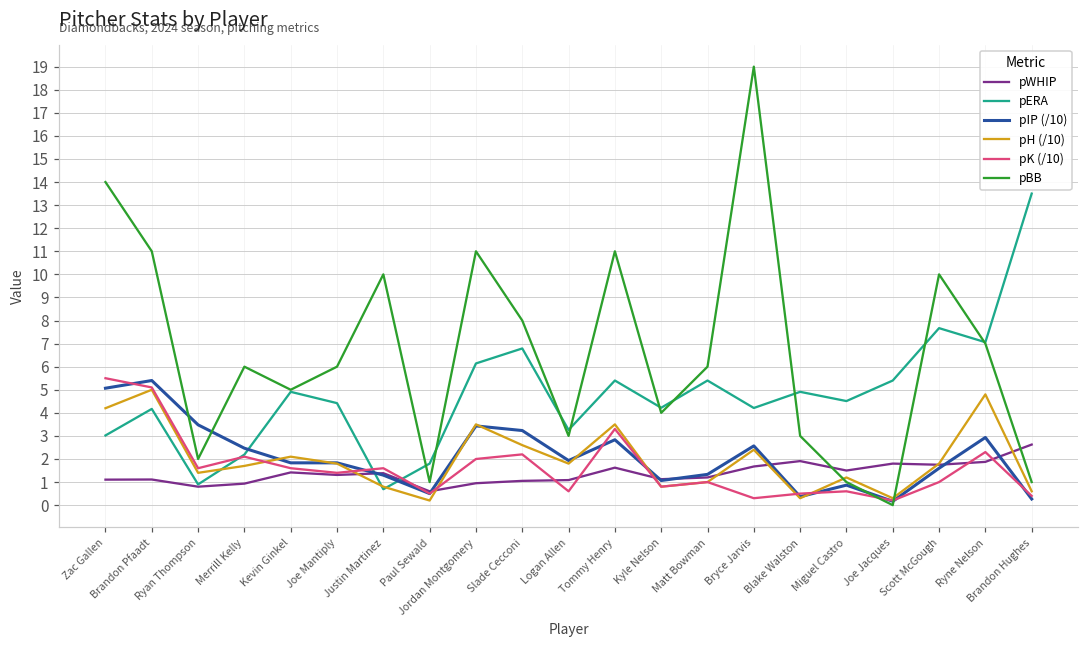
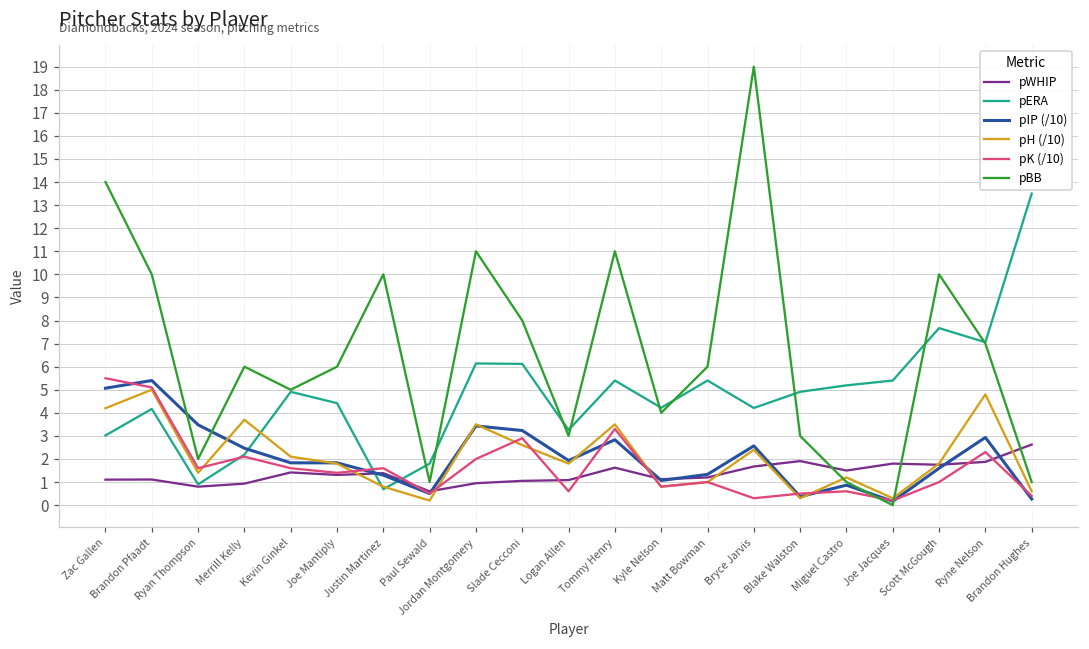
  {
    "pWHIP": {
      "Zac Gallen": 1.1,
      "Brandon Pfaadt": 1.1,
      "Merrill Kelly": 0.9,
      "Kevin Ginkel": 1.4,
      "Jordan Montgomery": 1.0,
      "Slade Cecconi": 1.1,
      "Logan Allen": 1.1,
      "Tommy Henry": 1.6,
      "Matt Bowman": 1.2,
      "Bryce Jarvis": 1.7,
      "Blake Walston": 1.9,
      "Miguel Castro": 1.5,
      "Joe Jacques": 1.8,
      "Ryne Nelson": 1.9,
      "Brandon Hughes": 2.6
    },
    "pERA": {
      "Zac Gallen": 3.0,
      "Brandon Pfaadt": 4.2,
      "Joe Mantiply": 4.4,
      "Paul Sewald": 1.8,
      "Jordan Montgomery": 6.1,
-     "Slade Cecconi": 6.8,
+     "Slade Cecconi": 6.1,
      "Logan Allen": 3.3,
      "Tommy Henry": 5.4,
      "Kyle Nelson": 4.2,
      "Matt Bowman": 5.4,
      "Bryce Jarvis": 4.2,
      "Blake Walston": 4.9,
-     "Miguel Castro": 4.5,
+     "Miguel Castro": 5.2,
      "Joe Jacques": 5.4,
      "Scott McGough": 7.7,
      "Brandon Hughes": 13.5
    },
    "pIP (/10)": {
      "Zac Gallen": 5.1,
      "Brandon Pfaadt": 5.4,
      "Ryan Thompson": 3.5,
      "Merrill Kelly": 2.5,
      "Kevin Ginkel": 1.8,
      "Slade Cecconi": 3.2,
      "Logan Allen": 1.9,
      "Tommy Henry": 2.8,
      "Matt Bowman": 1.3,
      "Bryce Jarvis": 2.6,
      "Miguel Castro": 0.9,
      "Scott McGough": 1.6,
      "Ryne Nelson": 2.9,
      "Brandon Hughes": 0.3
    },
    "pH (/10)": {
      "Zac Gallen": 4.2,
      "Ryan Thompson": 1.4,
-     "Merrill Kelly": 1.7,
+     "Merrill Kelly": 3.7,
      "Kevin Ginkel": 2.1,
      "Paul Sewald": 0.2,
      "Slade Cecconi": 2.6,
      "Logan Allen": 1.8,
      "Tommy Henry": 3.5,
      "Bryce Jarvis": 2.4,
      "Miguel Castro": 1.2,
      "Ryne Nelson": 4.8,
      "Brandon Hughes": 0.6
    },
    "pK (/10)": {
      "Zac Gallen": 5.5,
      "Ryan Thompson": 1.6,
      "Kevin Ginkel": 1.6,
      "Justin Martinez": 1.6,
      "Jordan Montgomery": 2.0,
-     "Slade Cecconi": 2.2,
+     "Slade Cecconi": 2.9,
      "Logan Allen": 0.6,
      "Tommy Henry": 3.3,
      "Bryce Jarvis": 0.3,
      "Blake Walston": 0.5,
      "Miguel Castro": 0.6,
      "Scott McGough": 1.0,
      "Ryne Nelson": 2.3,
      "Brandon Hughes": 0.4
    },
    "pBB": {
      "Zac Gallen": 14,
-     "Brandon Pfaadt": 11,
+     "Brandon Pfaadt": 10,
      "Ryan Thompson": 2,
      "Merrill Kelly": 6,
      "Joe Mantiply": 6,
      "Justin Martinez": 10,
      "Paul Sewald": 1,
      "Jordan Montgomery": 11,
      "Slade Cecconi": 8,
      "Logan Allen": 3,
      "Tommy Henry": 11,
      "Kyle Nelson": 4,
      "Matt Bowman": 6,
      "Bryce Jarvis": 19,
      "Blake Walston": 3,
      "Miguel Castro": 1,
      "Joe Jacques": 0,
      "Scott McGough": 10,
      "Brandon Hughes": 1
    }
  }
